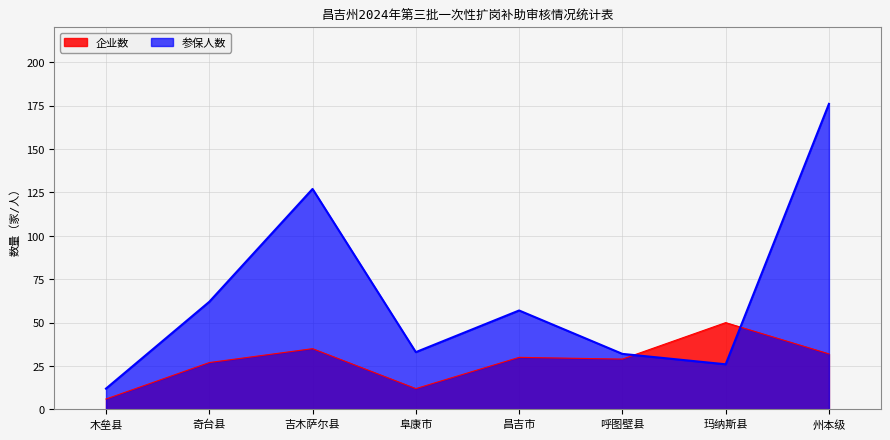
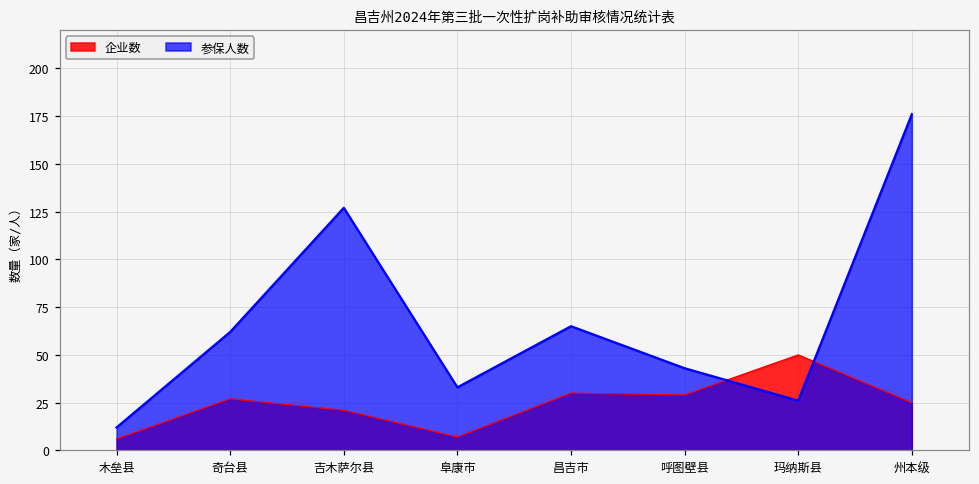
  {
    "企业数": {
      "木垒县": 6,
      "奇台县": 27,
-     "吉木萨尔县": 35,
-     "阜康市": 12,
+     "吉木萨尔县": 21,
+     "阜康市": 7,
      "昌吉市": 30,
      "呼图壁县": 29,
      "玛纳斯县": 50,
-     "州本级": 32
+     "州本级": 25
    },
    "参保人数": {
      "木垒县": 12,
      "奇台县": 62,
      "吉木萨尔县": 127,
      "阜康市": 33,
-     "昌吉市": 57,
-     "呼图壁县": 32,
+     "昌吉市": 65,
+     "呼图壁县": 43,
      "玛纳斯县": 26,
      "州本级": 176
    }
  }
